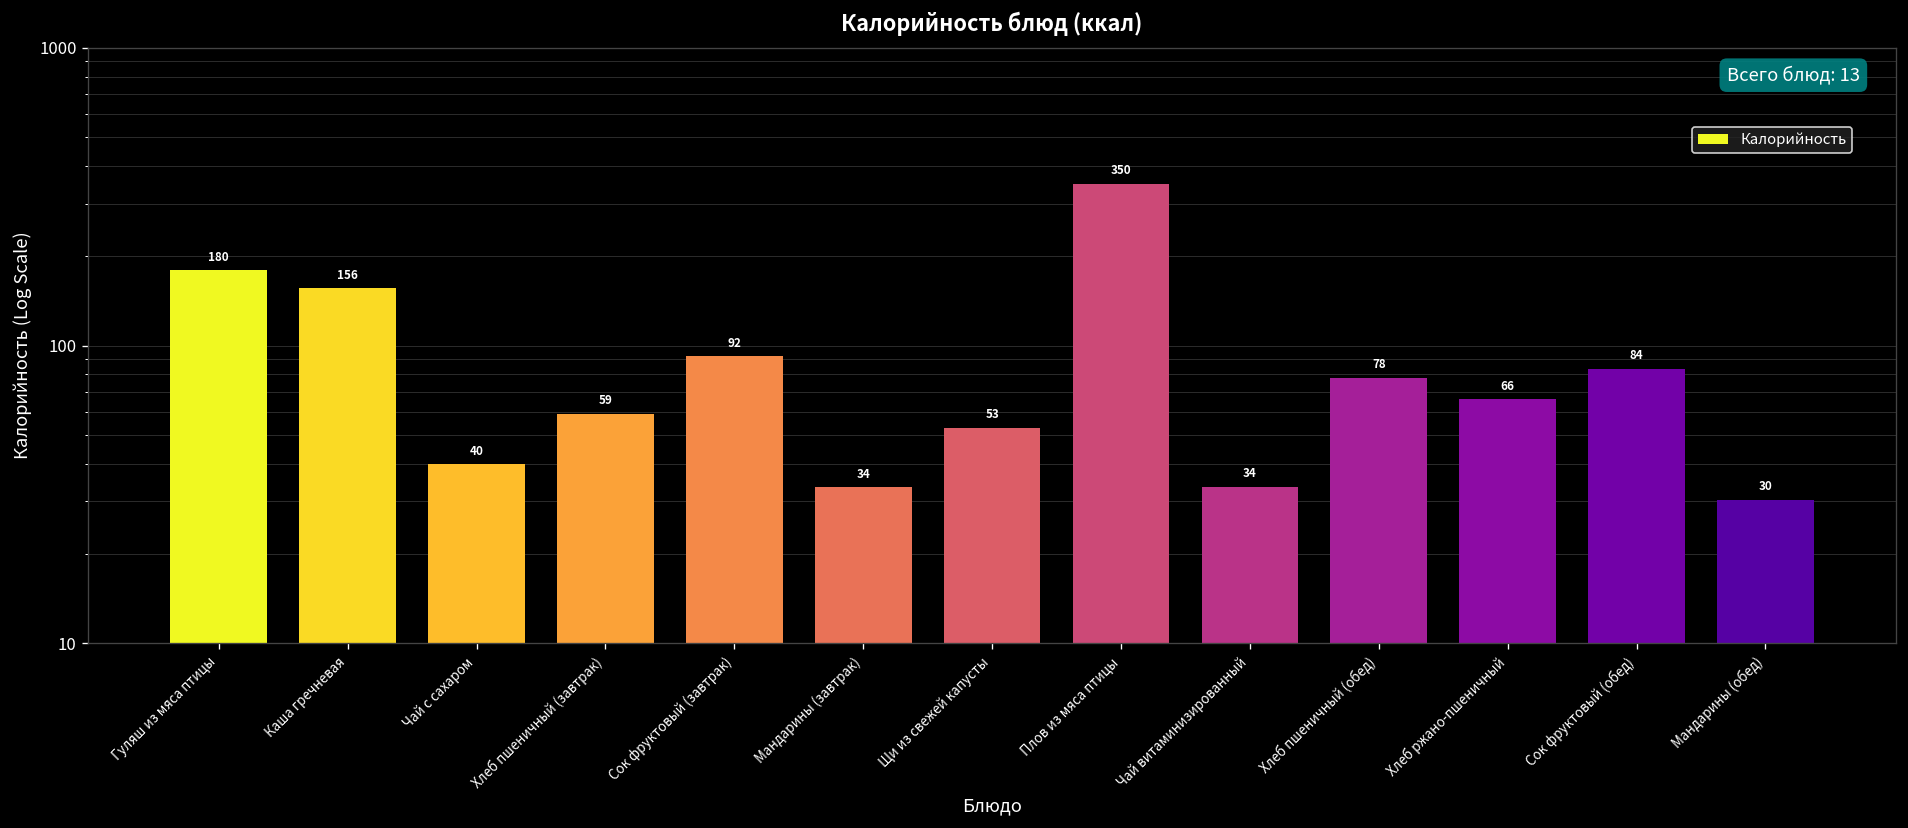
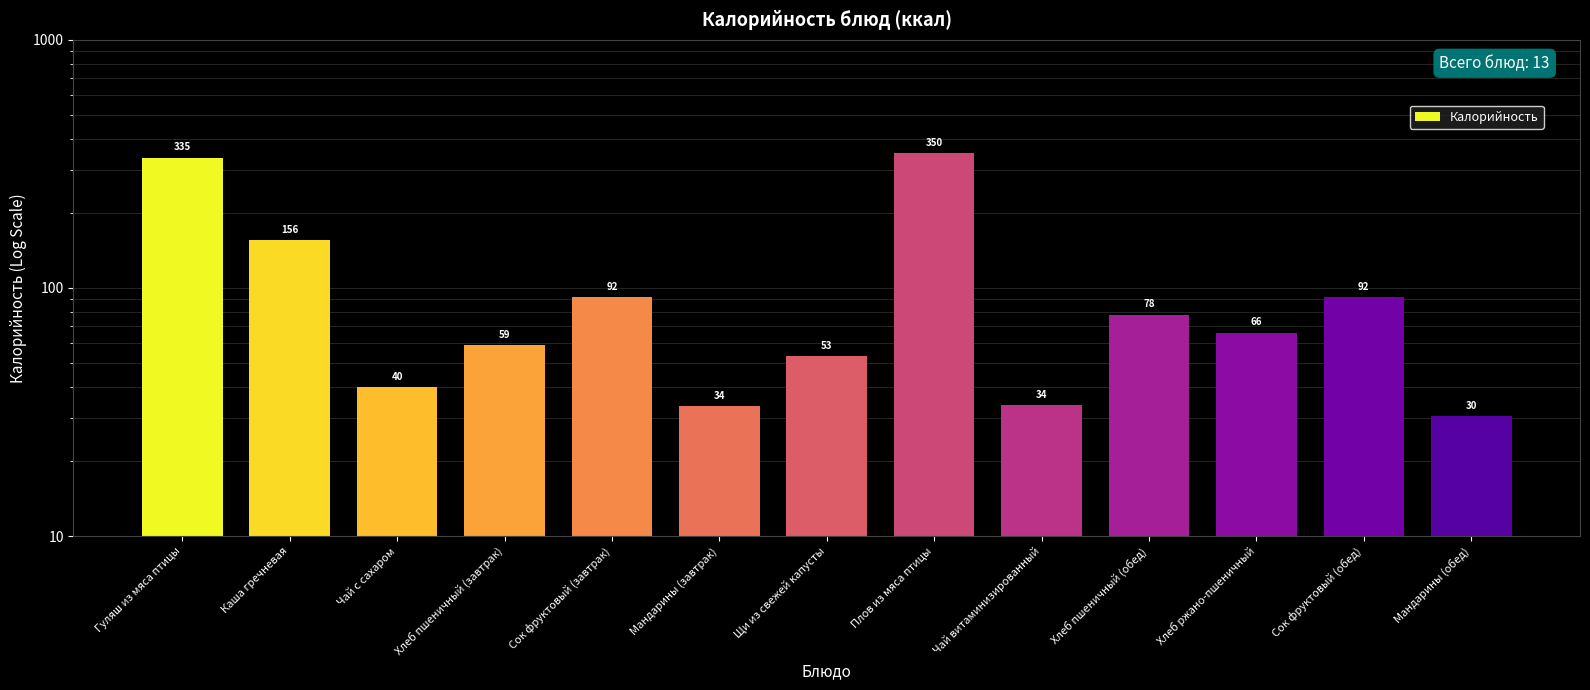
  {
-   "Гуляш из мяса птицы": 180,
+   "Гуляш из мяса птицы": 335,
    "Каша гречневая": 156,
    "Чай с сахаром": 40,
    "Хлеб пшеничный (завтрак)": 59,
    "Сок фруктовый (завтрак)": 92,
    "Мандарины (завтрак)": 34,
    "Щи из свежей капусты": 53,
    "Плов из мяса птицы": 350,
    "Чай витаминизированный": 34,
    "Хлеб пшеничный (обед)": 78,
    "Хлеб ржано-пшеничный": 66,
-   "Сок фруктовый (обед)": 84,
+   "Сок фруктовый (обед)": 92,
    "Мандарины (обед)": 30
  }
